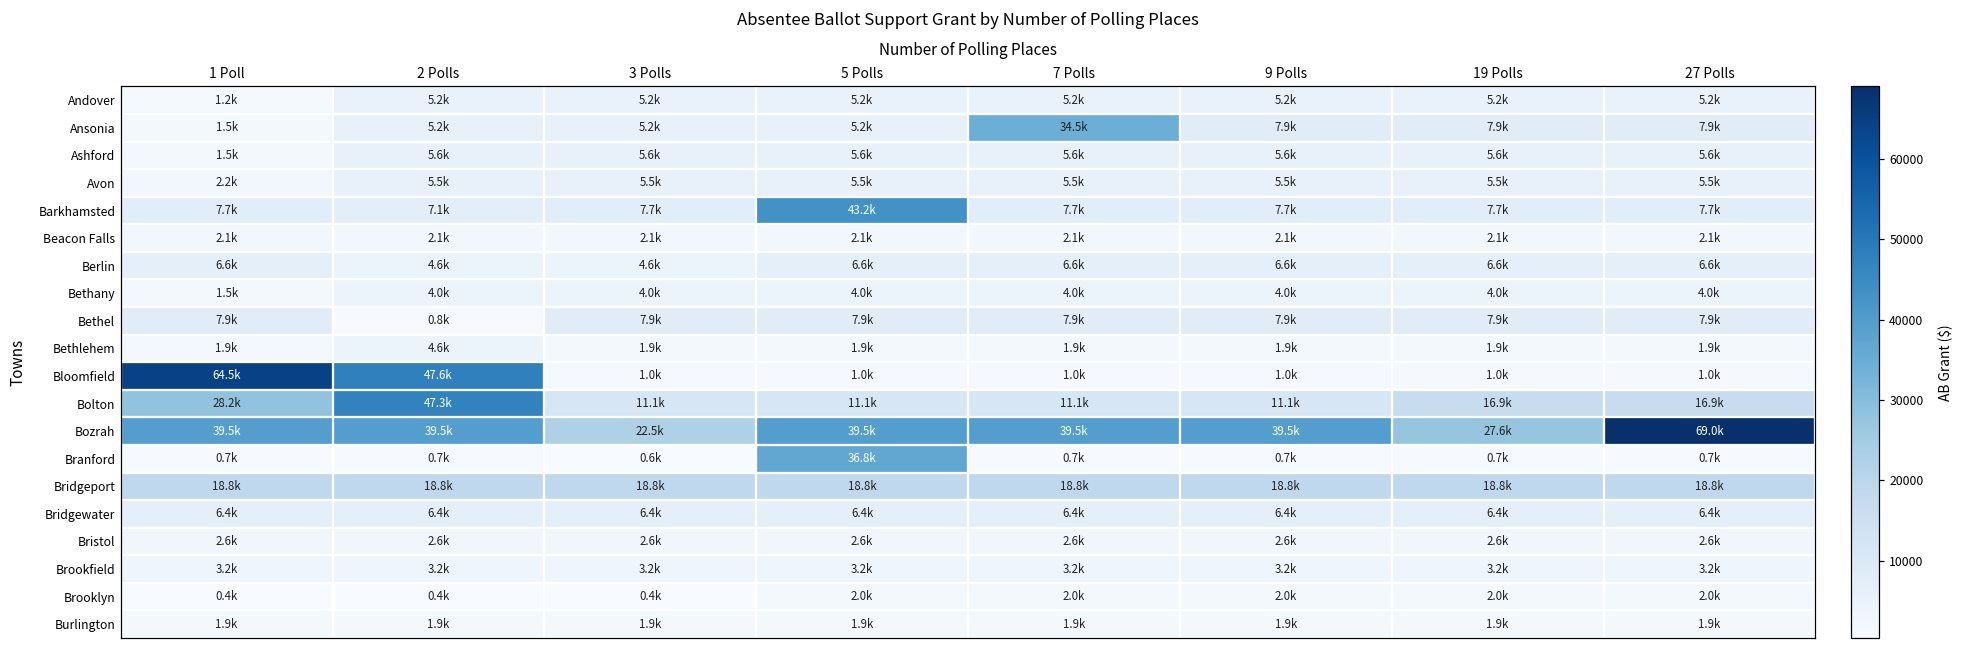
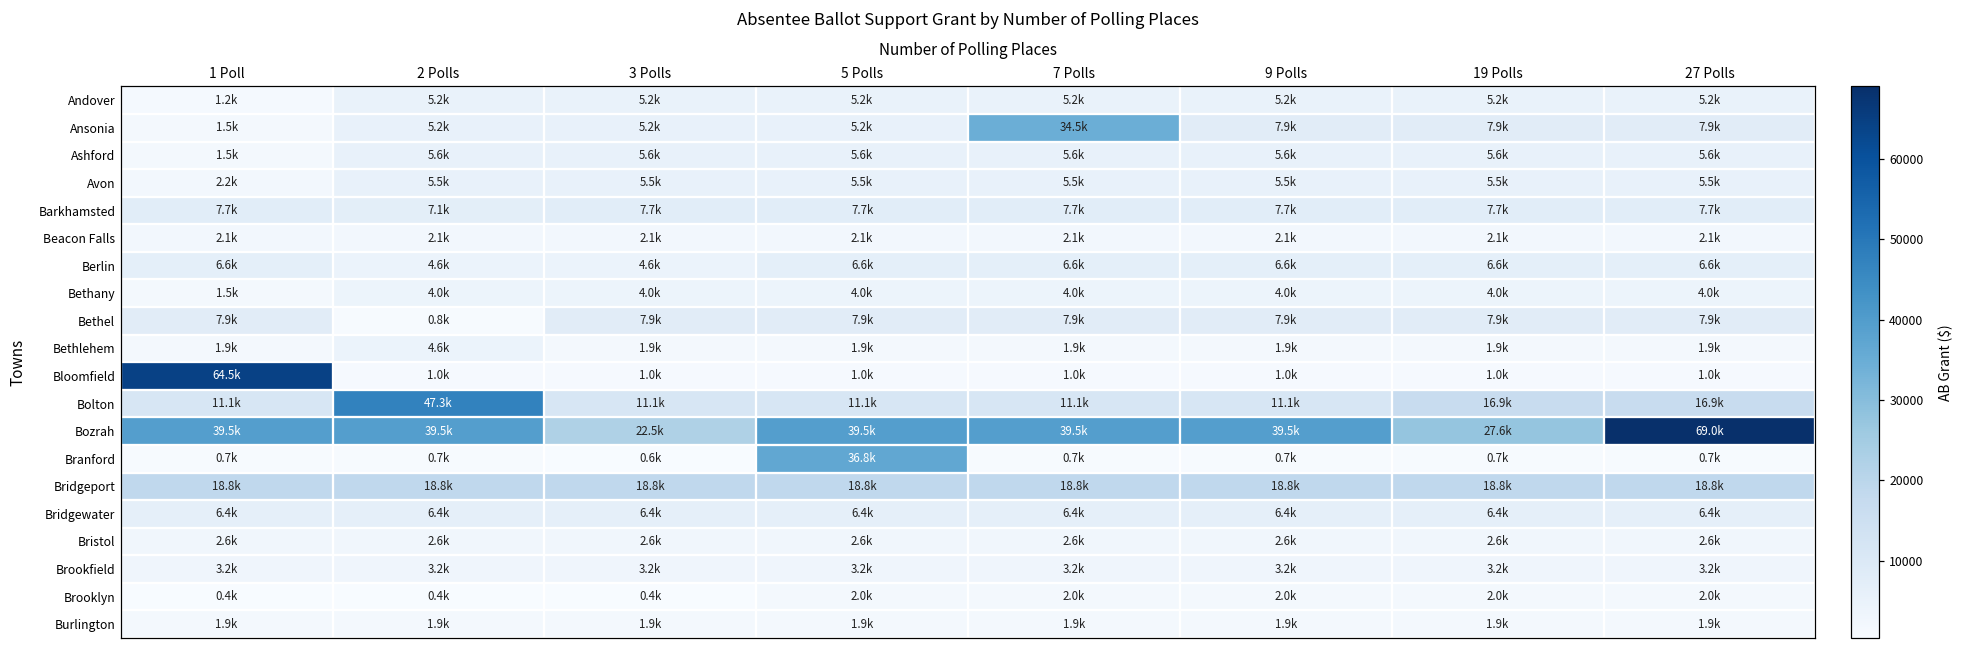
  {
    "Andover": {
      "1 Poll": "1.2k",
      "2 Polls": "5.2k",
      "3 Polls": "5.2k",
      "5 Polls": "5.2k",
      "7 Polls": "5.2k",
      "9 Polls": "5.2k",
      "19 Polls": "5.2k",
      "27 Polls": "5.2k"
    },
    "Ansonia": {
      "1 Poll": "1.5k",
      "2 Polls": "5.2k",
      "3 Polls": "5.2k",
      "5 Polls": "5.2k",
      "7 Polls": "34.5k",
      "9 Polls": "7.9k",
      "19 Polls": "7.9k",
      "27 Polls": "7.9k"
    },
    "Ashford": {
      "1 Poll": "1.5k",
      "2 Polls": "5.6k",
      "3 Polls": "5.6k",
      "5 Polls": "5.6k",
      "7 Polls": "5.6k",
      "9 Polls": "5.6k",
      "19 Polls": "5.6k",
      "27 Polls": "5.6k"
    },
    "Avon": {
      "1 Poll": "2.2k",
      "2 Polls": "5.5k",
      "3 Polls": "5.5k",
      "5 Polls": "5.5k",
      "7 Polls": "5.5k",
      "9 Polls": "5.5k",
      "19 Polls": "5.5k",
      "27 Polls": "5.5k"
    },
    "Barkhamsted": {
      "1 Poll": "7.7k",
      "2 Polls": "7.1k",
      "3 Polls": "7.7k",
-     "5 Polls": "43.2k",
+     "5 Polls": "7.7k",
      "7 Polls": "7.7k",
      "9 Polls": "7.7k",
      "19 Polls": "7.7k",
      "27 Polls": "7.7k"
    },
    "Beacon Falls": {
      "1 Poll": "2.1k",
      "2 Polls": "2.1k",
      "3 Polls": "2.1k",
      "5 Polls": "2.1k",
      "7 Polls": "2.1k",
      "9 Polls": "2.1k",
      "19 Polls": "2.1k",
      "27 Polls": "2.1k"
    },
    "Berlin": {
      "1 Poll": "6.6k",
      "2 Polls": "4.6k",
      "3 Polls": "4.6k",
      "5 Polls": "6.6k",
      "7 Polls": "6.6k",
      "9 Polls": "6.6k",
      "19 Polls": "6.6k",
      "27 Polls": "6.6k"
    },
    "Bethany": {
      "1 Poll": "1.5k",
      "2 Polls": "4.0k",
      "3 Polls": "4.0k",
      "5 Polls": "4.0k",
      "7 Polls": "4.0k",
      "9 Polls": "4.0k",
      "19 Polls": "4.0k",
      "27 Polls": "4.0k"
    },
    "Bethel": {
      "1 Poll": "7.9k",
      "2 Polls": "0.8k",
      "3 Polls": "7.9k",
      "5 Polls": "7.9k",
      "7 Polls": "7.9k",
      "9 Polls": "7.9k",
      "19 Polls": "7.9k",
      "27 Polls": "7.9k"
    },
    "Bethlehem": {
      "1 Poll": "1.9k",
      "2 Polls": "4.6k",
      "3 Polls": "1.9k",
      "5 Polls": "1.9k",
      "7 Polls": "1.9k",
      "9 Polls": "1.9k",
      "19 Polls": "1.9k",
      "27 Polls": "1.9k"
    },
    "Bloomfield": {
      "1 Poll": "64.5k",
-     "2 Polls": "47.6k",
+     "2 Polls": "1.0k",
      "3 Polls": "1.0k",
      "5 Polls": "1.0k",
      "7 Polls": "1.0k",
      "9 Polls": "1.0k",
      "19 Polls": "1.0k",
      "27 Polls": "1.0k"
    },
    "Bolton": {
-     "1 Poll": "28.2k",
+     "1 Poll": "11.1k",
      "2 Polls": "47.3k",
      "3 Polls": "11.1k",
      "5 Polls": "11.1k",
      "7 Polls": "11.1k",
      "9 Polls": "11.1k",
      "19 Polls": "16.9k",
      "27 Polls": "16.9k"
    },
    "Bozrah": {
      "1 Poll": "39.5k",
      "2 Polls": "39.5k",
      "3 Polls": "22.5k",
      "5 Polls": "39.5k",
      "7 Polls": "39.5k",
      "9 Polls": "39.5k",
      "19 Polls": "27.6k",
      "27 Polls": "69.0k"
    },
    "Branford": {
      "1 Poll": "0.7k",
      "2 Polls": "0.7k",
      "3 Polls": "0.6k",
      "5 Polls": "36.8k",
      "7 Polls": "0.7k",
      "9 Polls": "0.7k",
      "19 Polls": "0.7k",
      "27 Polls": "0.7k"
    },
    "Bridgeport": {
      "1 Poll": "18.8k",
      "2 Polls": "18.8k",
      "3 Polls": "18.8k",
      "5 Polls": "18.8k",
      "7 Polls": "18.8k",
      "9 Polls": "18.8k",
      "19 Polls": "18.8k",
      "27 Polls": "18.8k"
    },
    "Bridgewater": {
      "1 Poll": "6.4k",
      "2 Polls": "6.4k",
      "3 Polls": "6.4k",
      "5 Polls": "6.4k",
      "7 Polls": "6.4k",
      "9 Polls": "6.4k",
      "19 Polls": "6.4k",
      "27 Polls": "6.4k"
    },
    "Bristol": {
      "1 Poll": "2.6k",
      "2 Polls": "2.6k",
      "3 Polls": "2.6k",
      "5 Polls": "2.6k",
      "7 Polls": "2.6k",
      "9 Polls": "2.6k",
      "19 Polls": "2.6k",
      "27 Polls": "2.6k"
    },
    "Brookfield": {
      "1 Poll": "3.2k",
      "2 Polls": "3.2k",
      "3 Polls": "3.2k",
      "5 Polls": "3.2k",
      "7 Polls": "3.2k",
      "9 Polls": "3.2k",
      "19 Polls": "3.2k",
      "27 Polls": "3.2k"
    },
    "Brooklyn": {
      "1 Poll": "0.4k",
      "2 Polls": "0.4k",
      "3 Polls": "0.4k",
      "5 Polls": "2.0k",
      "7 Polls": "2.0k",
      "9 Polls": "2.0k",
      "19 Polls": "2.0k",
      "27 Polls": "2.0k"
    },
    "Burlington": {
      "1 Poll": "1.9k",
      "2 Polls": "1.9k",
      "3 Polls": "1.9k",
      "5 Polls": "1.9k",
      "7 Polls": "1.9k",
      "9 Polls": "1.9k",
      "19 Polls": "1.9k",
      "27 Polls": "1.9k"
    }
  }
